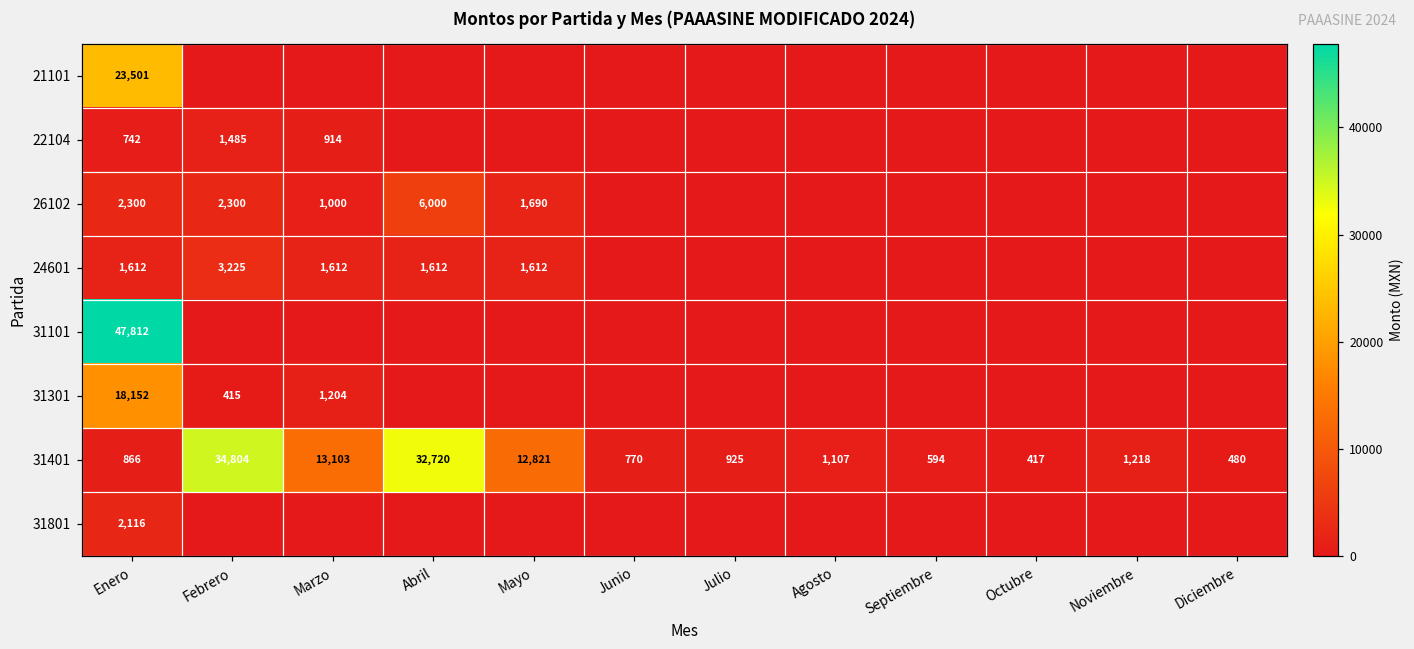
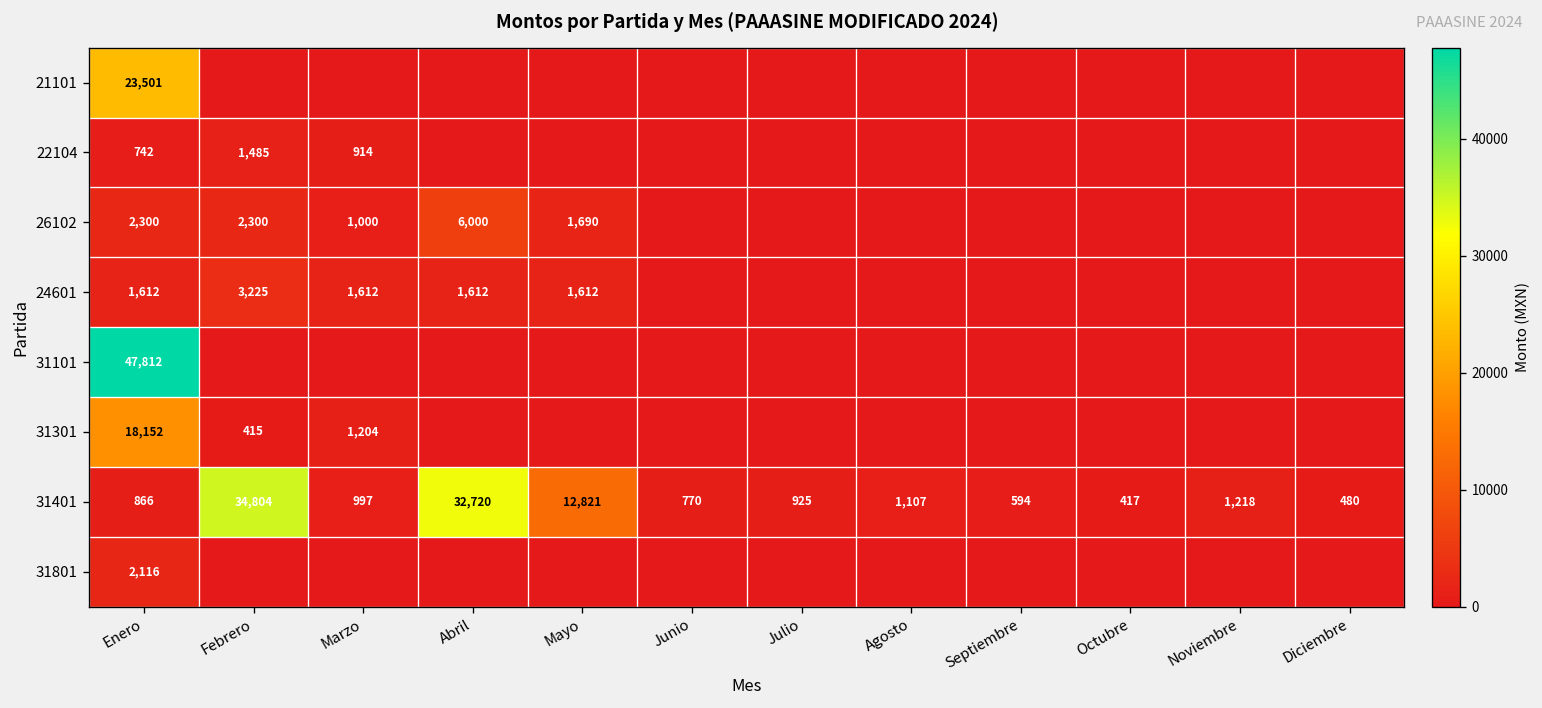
  {
    "21101": {
      "Enero": "23,501"
    },
    "22104": {
      "Enero": "742",
      "Febrero": "1,485",
      "Marzo": "914"
    },
    "26102": {
      "Enero": "2,300",
      "Febrero": "2,300",
      "Marzo": "1,000",
      "Abril": "6,000",
      "Mayo": "1,690"
    },
    "24601": {
      "Enero": "1,612",
      "Febrero": "3,225",
      "Marzo": "1,612",
      "Abril": "1,612",
      "Mayo": "1,612"
    },
    "31101": {
      "Enero": "47,812"
    },
    "31301": {
      "Enero": "18,152",
      "Febrero": "415",
      "Marzo": "1,204"
    },
    "31401": {
      "Enero": "866",
      "Febrero": "34,804",
-     "Marzo": "13,103",
+     "Marzo": "997",
      "Abril": "32,720",
      "Mayo": "12,821",
      "Junio": "770",
      "Julio": "925",
      "Agosto": "1,107",
      "Septiembre": "594",
      "Octubre": "417",
      "Noviembre": "1,218",
      "Diciembre": "480"
    },
    "31801": {
      "Enero": "2,116"
    }
  }
